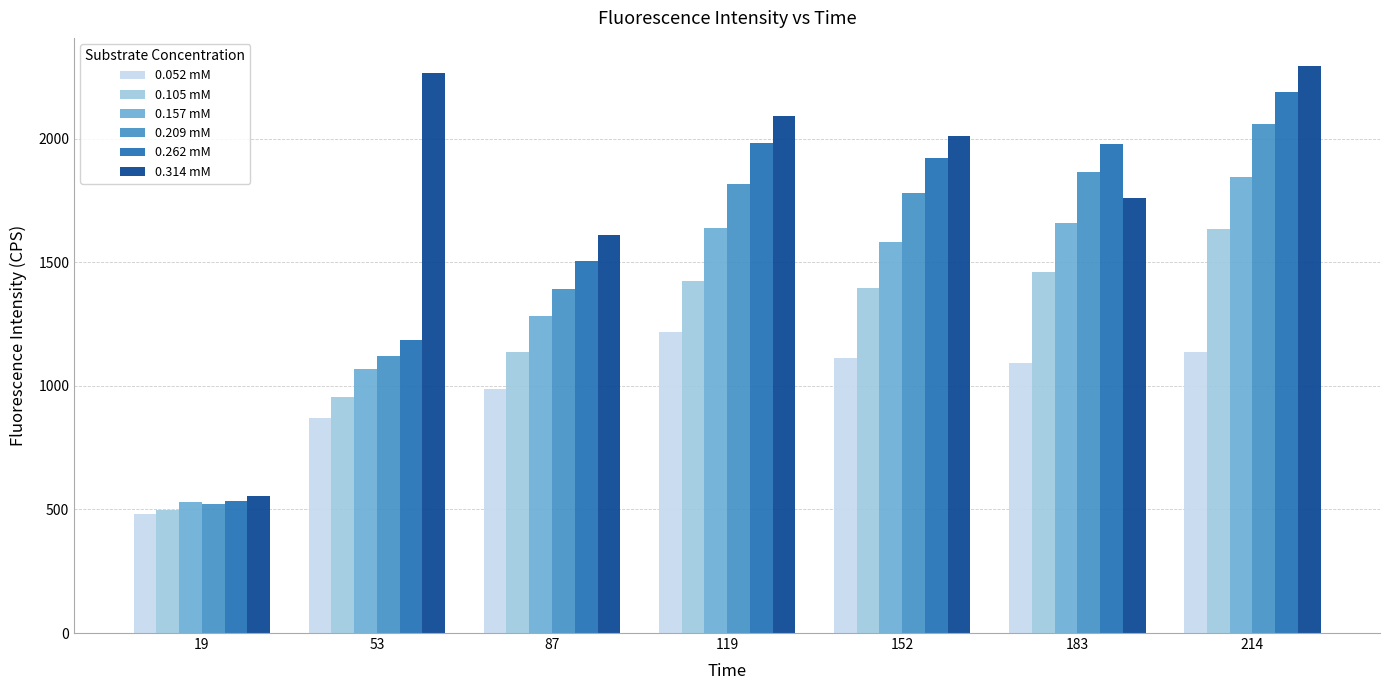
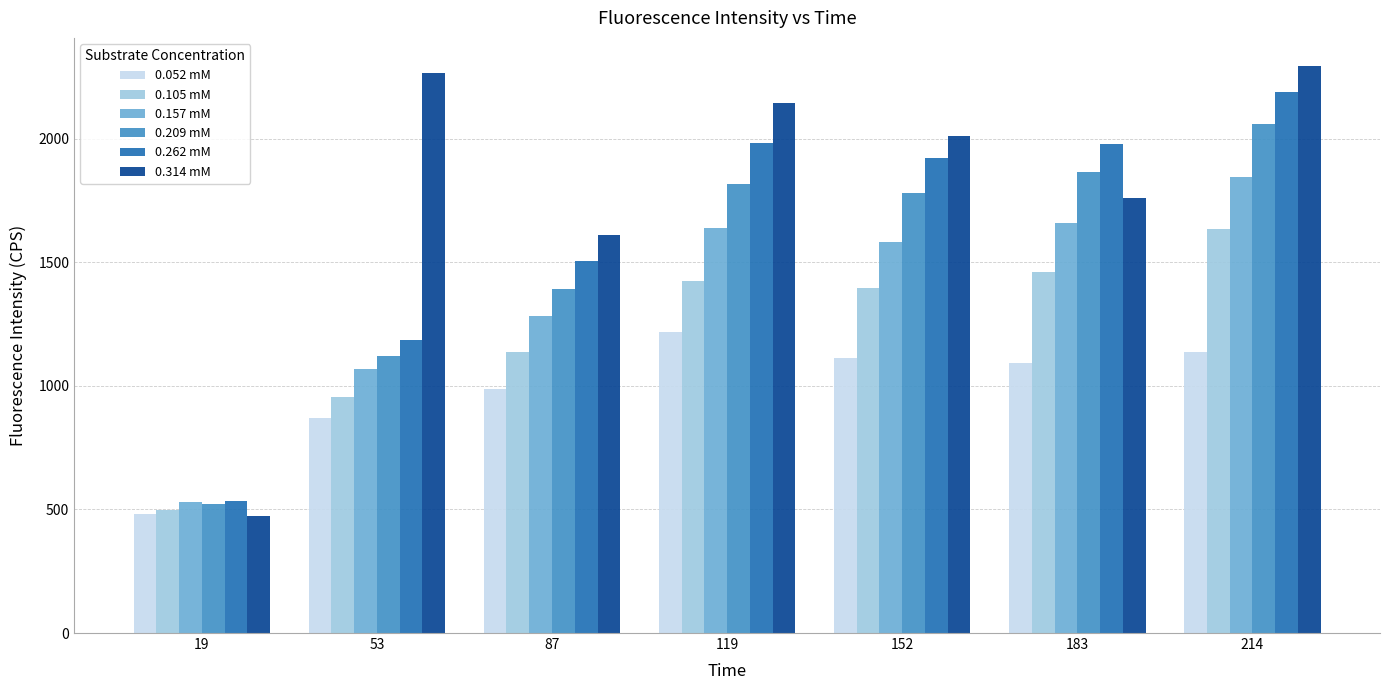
  {
    "0.314 mM": {
-     "19": 550,
+     "19": 480,
      "53": 2270,
      "87": 1610,
-     "119": 2090,
+     "119": 2140,
      "152": 2010,
      "183": 1760,
      "214": 2290
    }
  }
